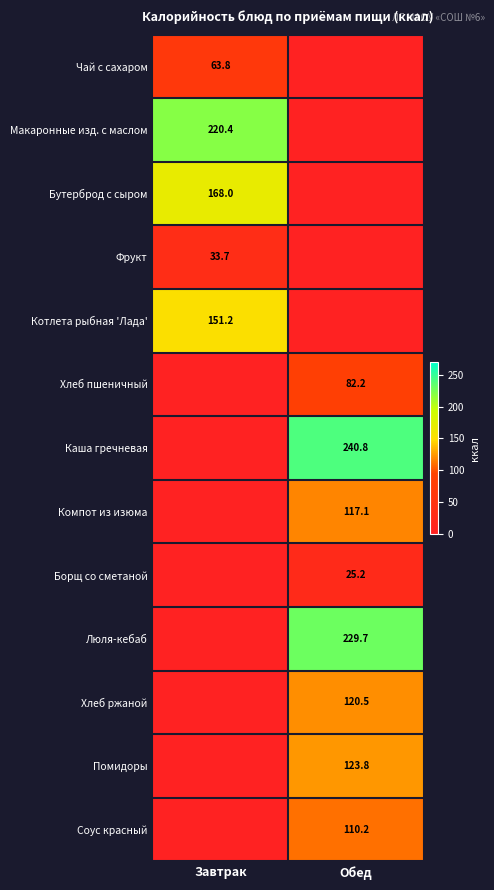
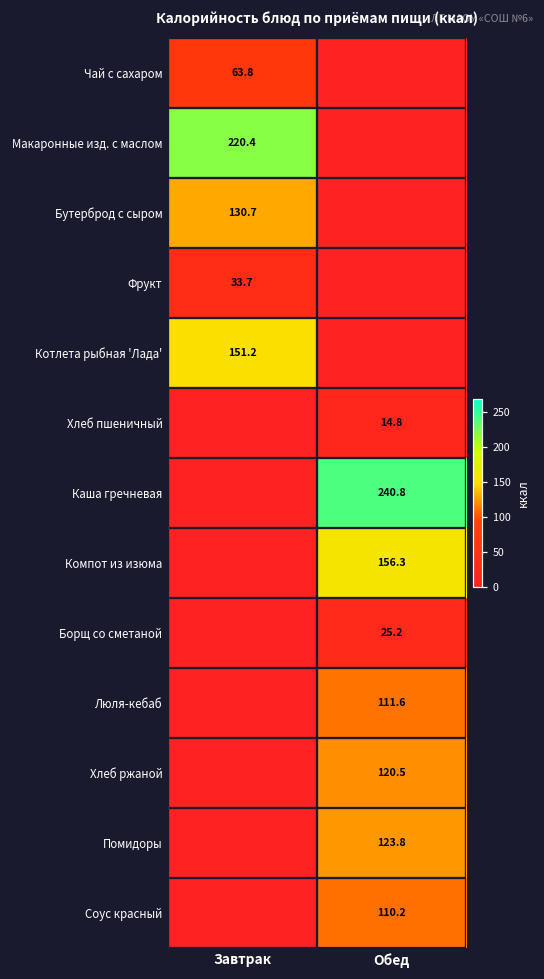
  {
    "Чай с сахаром": {
      "Завтрак": 63.8
    },
    "Макаронные изд. с маслом": {
      "Завтрак": 220.4
    },
    "Бутерброд с сыром": {
-     "Завтрак": 168.0
+     "Завтрак": 130.7
    },
    "Фрукт": {
      "Завтрак": 33.7
    },
    "Котлета рыбная 'Лада'": {
      "Завтрак": 151.2
    },
    "Хлеб пшеничный": {
-     "Обед": 82.2
+     "Обед": 14.8
    },
    "Каша гречневая": {
      "Обед": 240.8
    },
    "Компот из изюма": {
-     "Обед": 117.1
+     "Обед": 156.3
    },
    "Борщ со сметаной": {
      "Обед": 25.2
    },
    "Люля-кебаб": {
-     "Обед": 229.7
+     "Обед": 111.6
    },
    "Хлеб ржаной": {
      "Обед": 120.5
    },
    "Помидоры": {
      "Обед": 123.8
    },
    "Соус красный": {
      "Обед": 110.2
    }
  }
